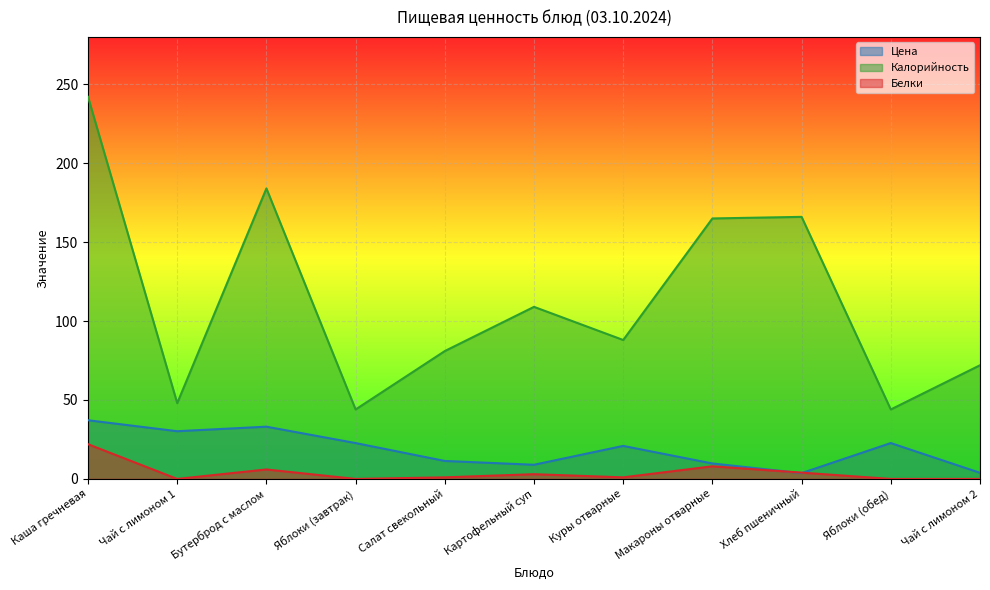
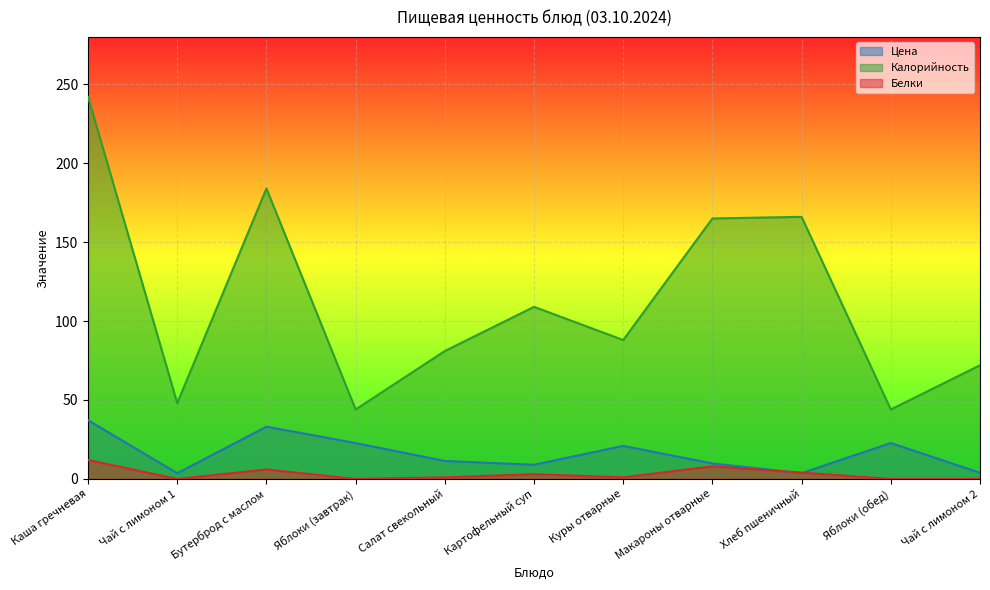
  {
    "Цена": {
      "Каша гречневая": 37,
-     "Чай с лимоном 1": 30,
+     "Чай с лимоном 1": 4,
      "Бутерброд с маслом": 33,
      "Яблоки (завтрак)": 23,
      "Салат свекольный": 11,
      "Картофельный суп": 9,
      "Куры отварные": 21,
      "Макароны отварные": 10,
      "Яблоки (обед)": 23,
      "Чай с лимоном 2": 4
    },
    "Калорийность": {
      "Каша гречневая": 242,
      "Чай с лимоном 1": 48,
      "Бутерброд с маслом": 184,
      "Яблоки (завтрак)": 44,
      "Салат свекольный": 81,
      "Картофельный суп": 109,
      "Куры отварные": 88,
      "Макароны отварные": 165,
      "Хлеб пшеничный": 166,
      "Яблоки (обед)": 44,
      "Чай с лимоном 2": 72
    },
    "Белки": {
-     "Каша гречневая": 22,
+     "Каша гречневая": 12,
      "Чай с лимоном 1": 0,
      "Бутерброд с маслом": 6,
      "Яблоки (завтрак)": 0,
      "Салат свекольный": 1,
      "Картофельный суп": 3,
      "Куры отварные": 1,
      "Макароны отварные": 8,
      "Яблоки (обед)": 0,
      "Чай с лимоном 2": 0
    }
  }
